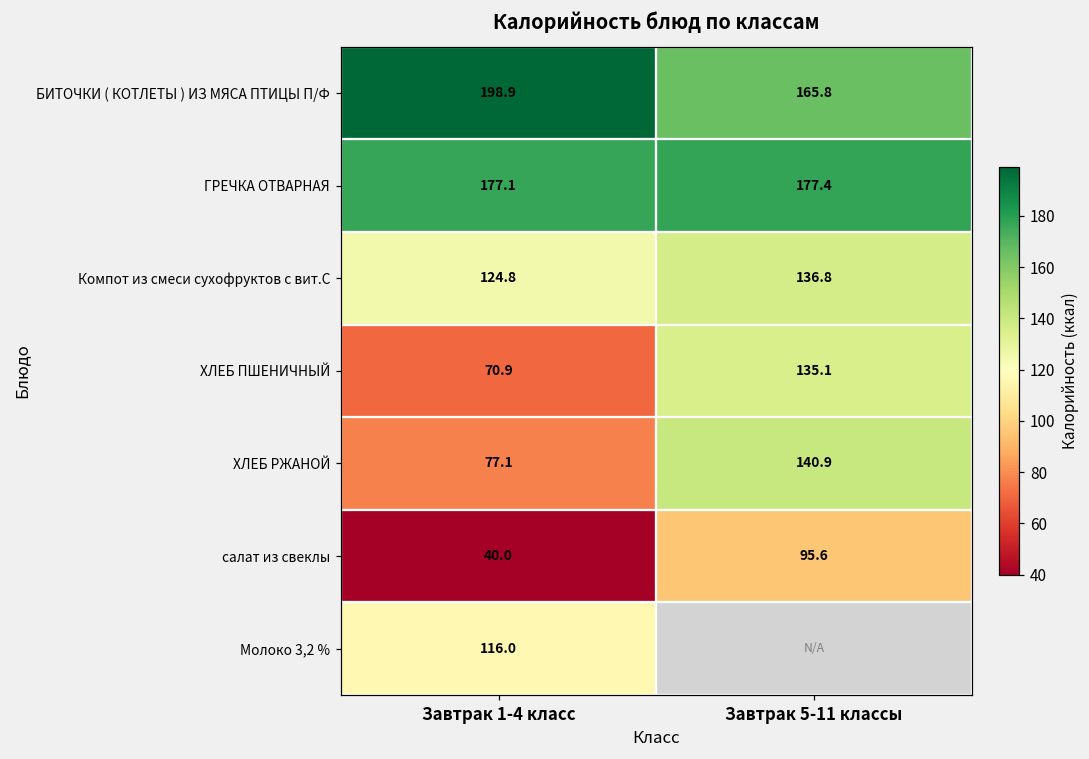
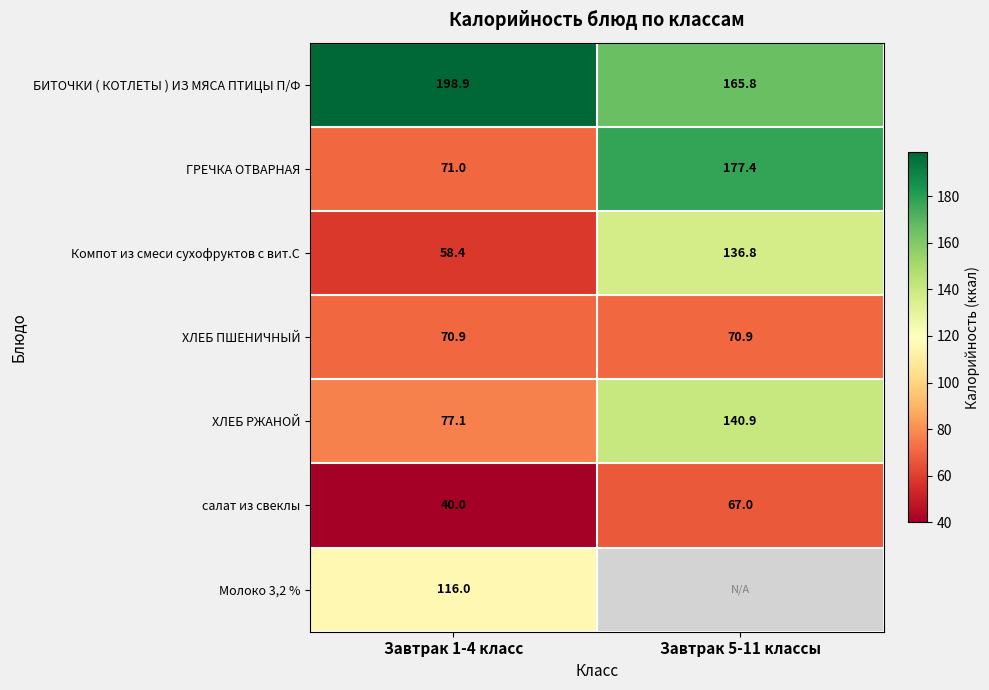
  {
    "БИТОЧКИ ( КОТЛЕТЫ ) ИЗ МЯСА ПТИЦЫ П/Ф": {
      "Завтрак 1-4 класс": 198.9,
      "Завтрак 5-11 классы": 165.8
    },
    "ГРЕЧКА ОТВАРНАЯ": {
-     "Завтрак 1-4 класс": 177.1,
+     "Завтрак 1-4 класс": 71.0,
      "Завтрак 5-11 классы": 177.4
    },
    "Компот из смеси сухофруктов с вит.С": {
-     "Завтрак 1-4 класс": 124.8,
+     "Завтрак 1-4 класс": 58.4,
      "Завтрак 5-11 классы": 136.8
    },
    "ХЛЕБ ПШЕНИЧНЫЙ": {
      "Завтрак 1-4 класс": 70.9,
-     "Завтрак 5-11 классы": 135.1
+     "Завтрак 5-11 классы": 70.9
    },
    "ХЛЕБ РЖАНОЙ": {
      "Завтрак 1-4 класс": 77.1,
      "Завтрак 5-11 классы": 140.9
    },
    "салат из свеклы": {
      "Завтрак 1-4 класс": 40.0,
-     "Завтрак 5-11 классы": 95.6
+     "Завтрак 5-11 классы": 67.0
    },
    "Молоко 3,2 %": {
      "Завтрак 1-4 класс": 116.0
    }
  }
